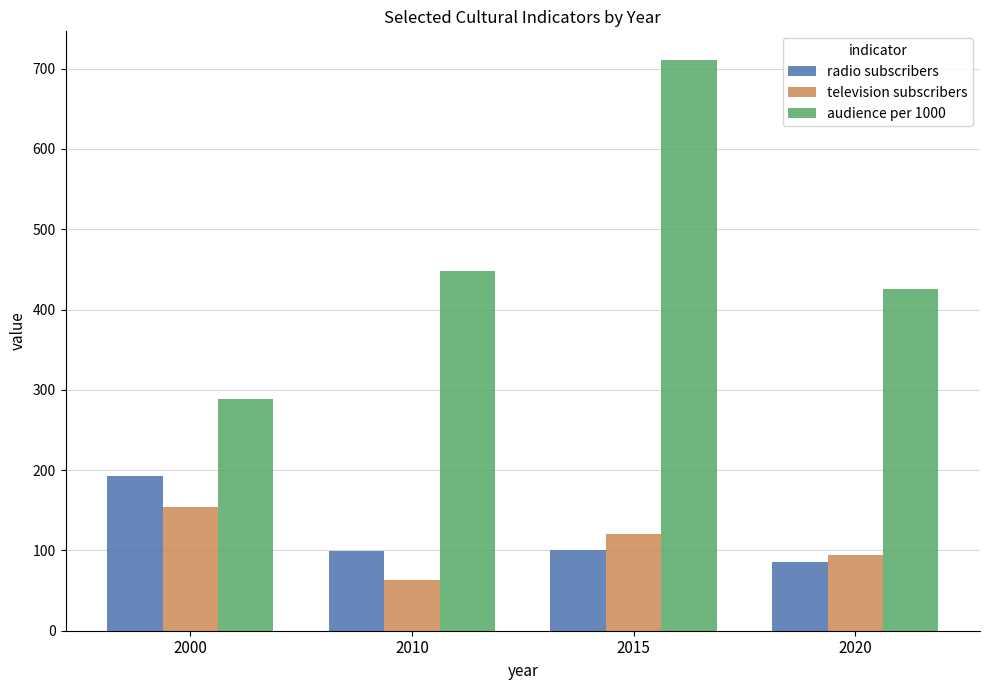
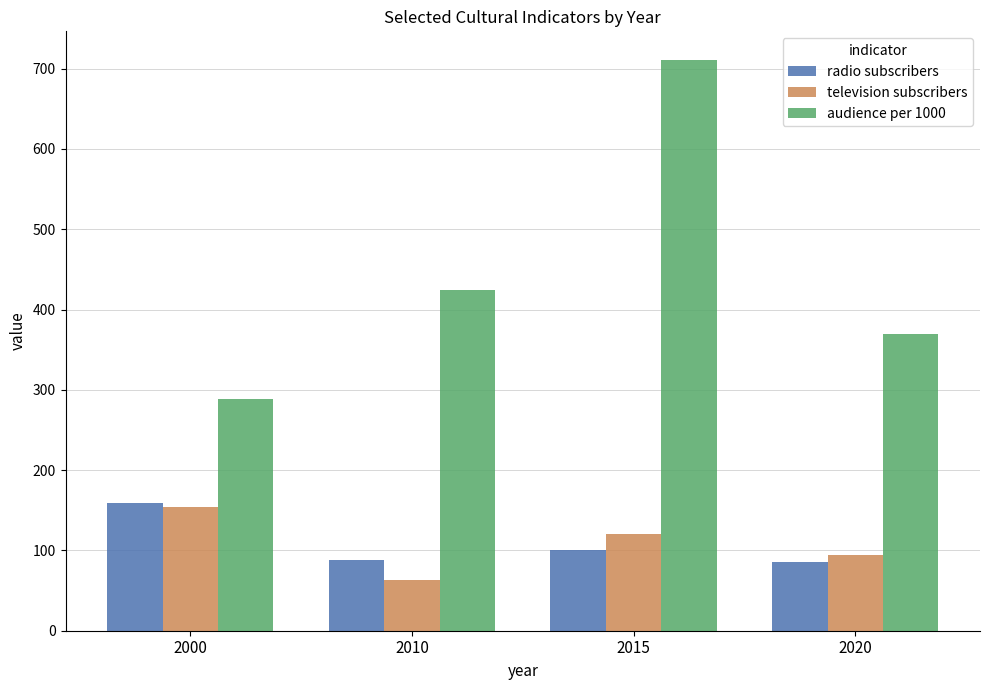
  {
    "radio subscribers": {
-     "2000": 190,
-     "2010": 100,
+     "2000": 160,
+     "2010": 90,
      "2015": 100,
      "2020": 90
    },
    "television subscribers": {
      "2000": 150,
      "2010": 60,
      "2015": 120,
      "2020": 90
    },
    "audience per 1000": {
      "2000": 290,
-     "2010": 450,
+     "2010": 420,
      "2015": 710,
-     "2020": 430
+     "2020": 370
    }
  }
